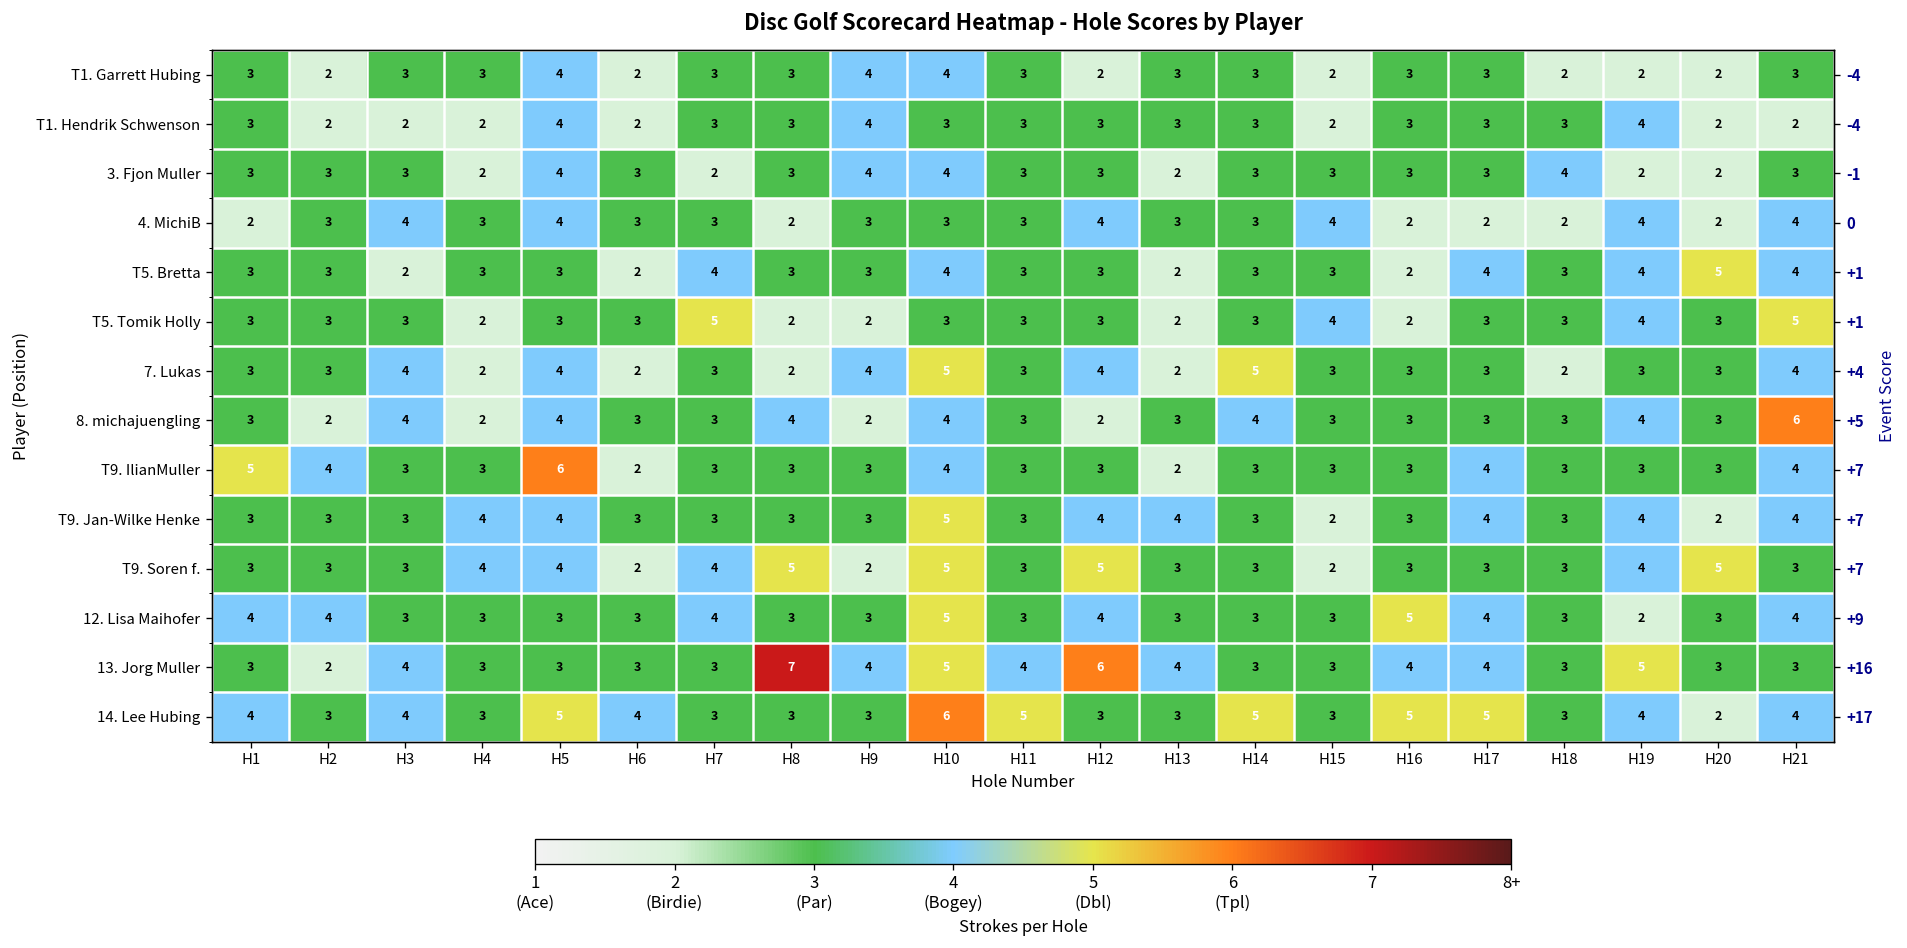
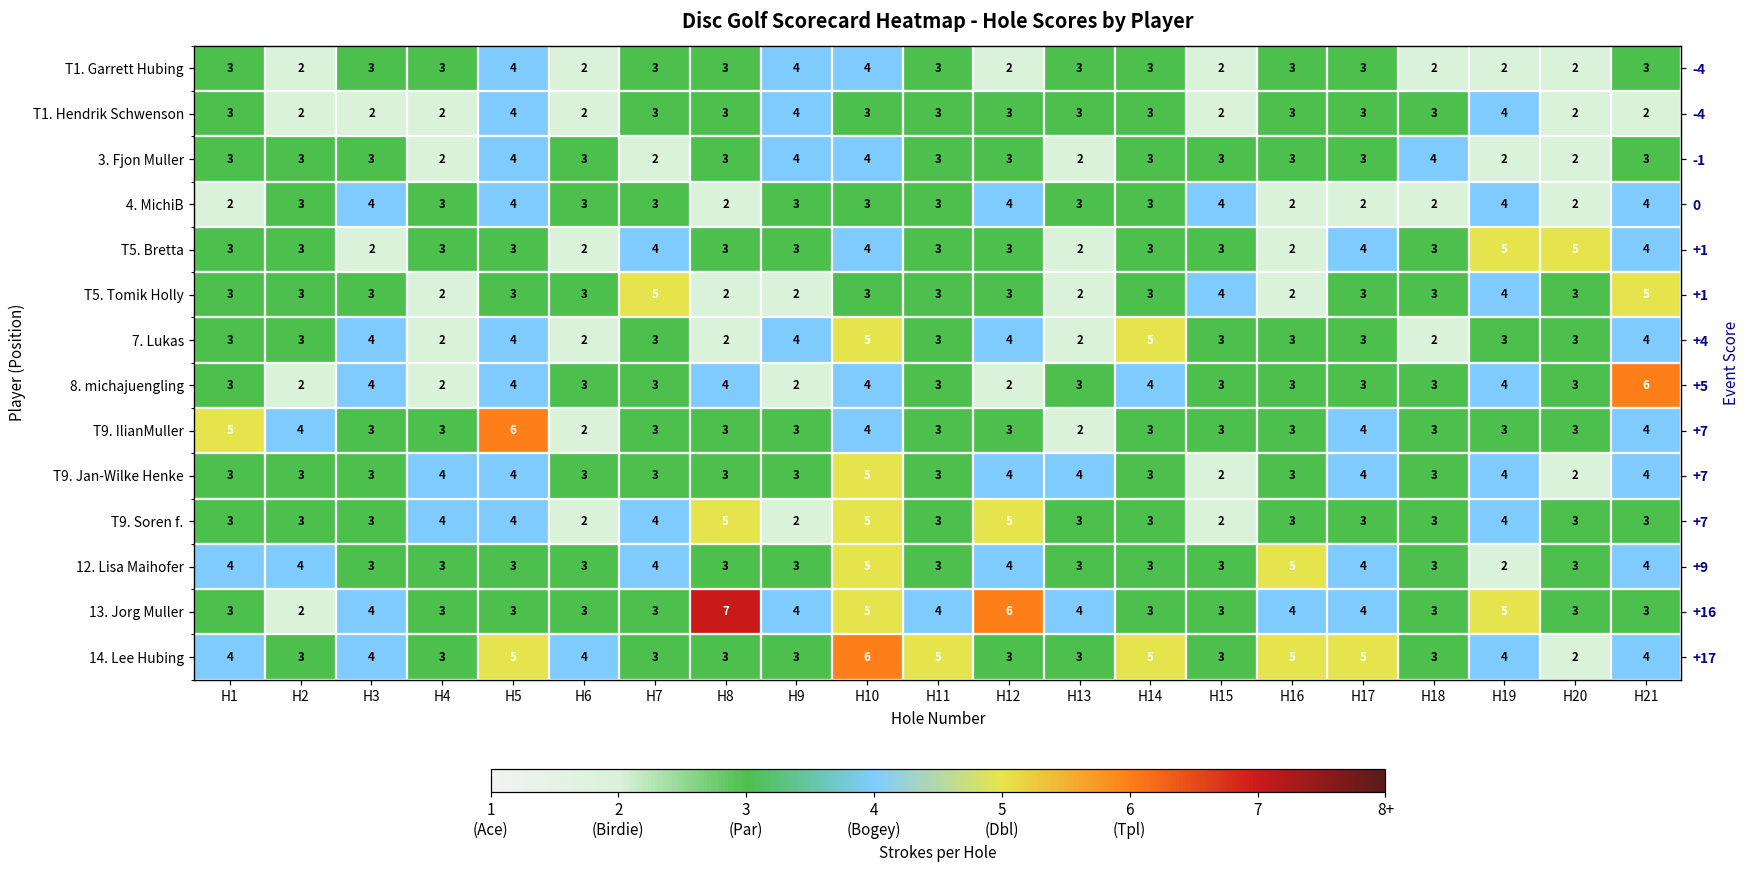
  {
    "T5. Bretta": {
      "H1": 3,
      "H2": 3,
      "H3": 2,
      "H4": 3,
      "H5": 3,
      "H6": 2,
      "H7": 4,
      "H8": 3,
      "H9": 3,
      "H10": 4,
      "H11": 3,
      "H12": 3,
      "H13": 2,
      "H14": 3,
      "H15": 3,
      "H16": 2,
      "H17": 4,
      "H18": 3,
-     "H19": 4,
+     "H19": 5,
      "H20": 5,
      "H21": 4
    },
    "T9. Soren f.": {
      "H1": 3,
      "H2": 3,
      "H3": 3,
      "H4": 4,
      "H5": 4,
      "H6": 2,
      "H7": 4,
      "H8": 5,
      "H9": 2,
      "H10": 5,
      "H11": 3,
      "H12": 5,
      "H13": 3,
      "H14": 3,
      "H15": 2,
      "H16": 3,
      "H17": 3,
      "H18": 3,
      "H19": 4,
-     "H20": 5,
+     "H20": 3,
      "H21": 3
    }
  }
